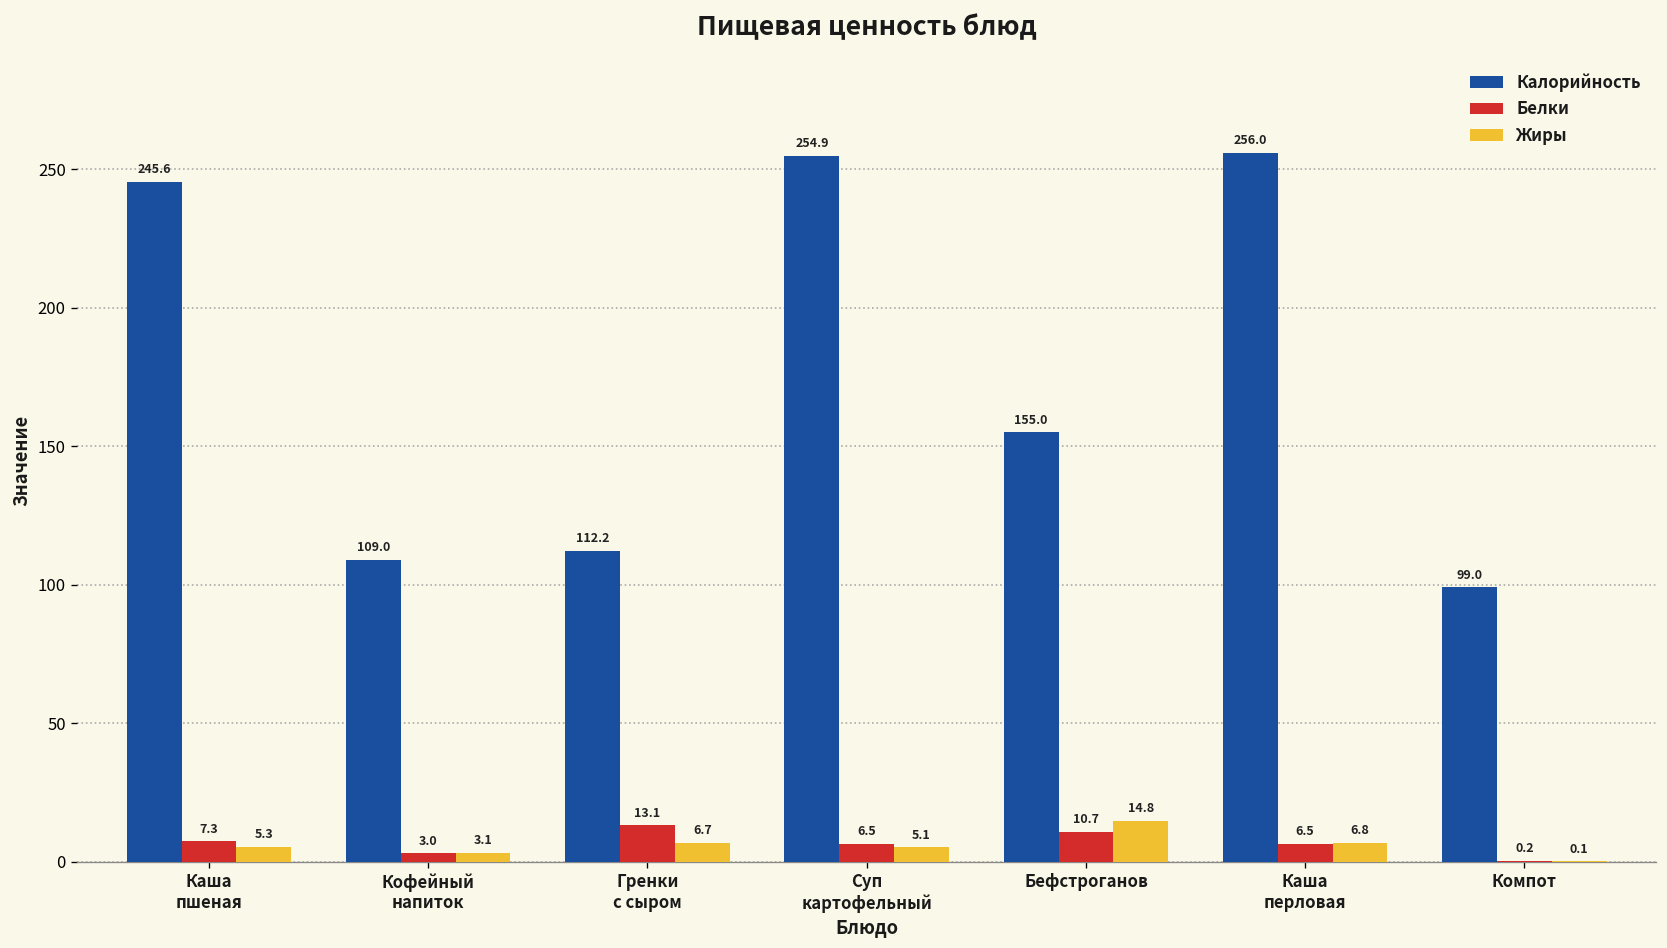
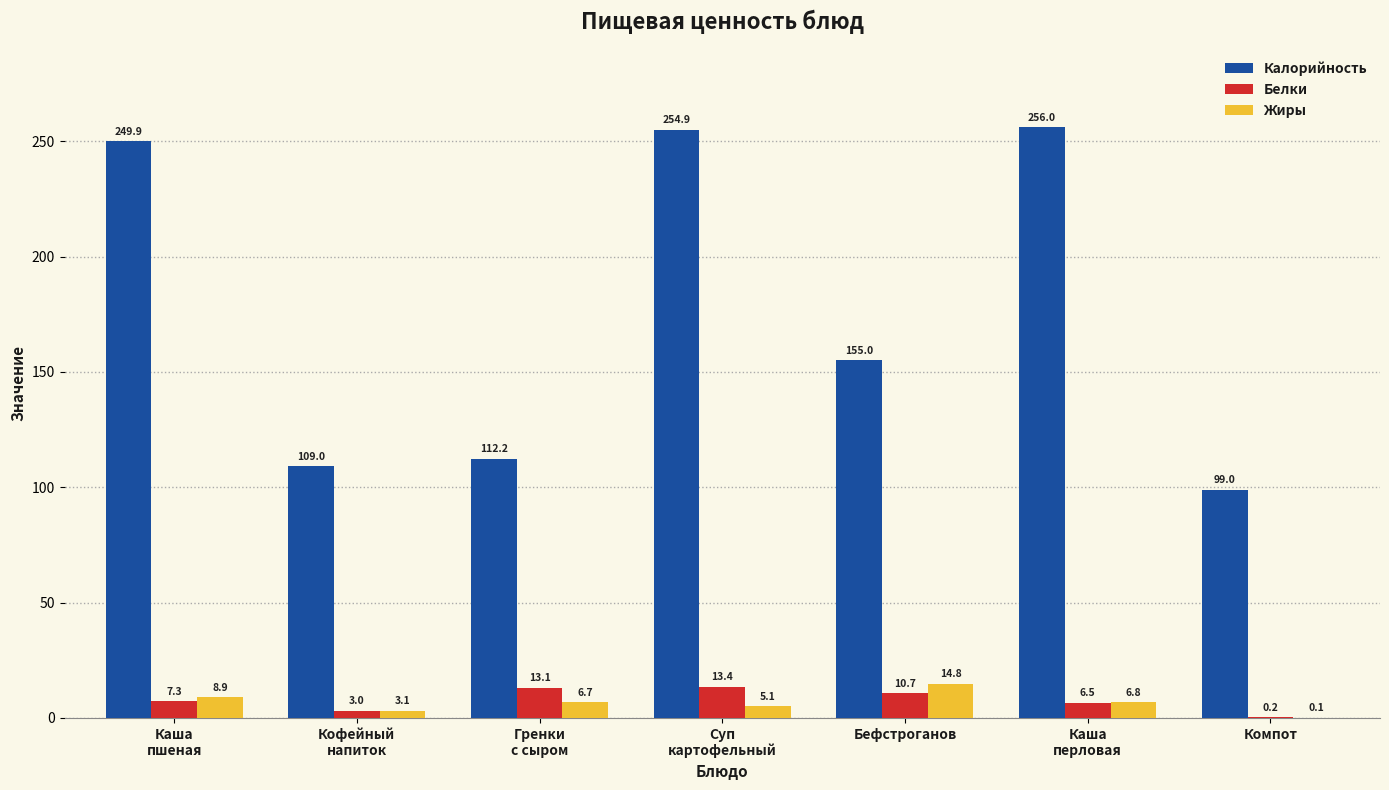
  {
    "Калорийность": {
-     "Каша пшеная": 245.6,
+     "Каша пшеная": 249.9,
      "Кофейный напиток": 109.0,
      "Гренки с сыром": 112.2,
      "Суп картофельный": 254.9,
      "Бефстроганов": 155.0,
      "Каша перловая": 256.0,
      "Компот": 99.0
    },
    "Белки": {
      "Каша пшеная": 7.3,
      "Кофейный напиток": 3.0,
      "Гренки с сыром": 13.1,
-     "Суп картофельный": 6.5,
+     "Суп картофельный": 13.4,
      "Бефстроганов": 10.7,
      "Каша перловая": 6.5,
      "Компот": 0.2
    },
    "Жиры": {
-     "Каша пшеная": 5.3,
+     "Каша пшеная": 8.9,
      "Кофейный напиток": 3.1,
      "Гренки с сыром": 6.7,
      "Суп картофельный": 5.1,
      "Бефстроганов": 14.8,
      "Каша перловая": 6.8,
      "Компот": 0.1
    }
  }
